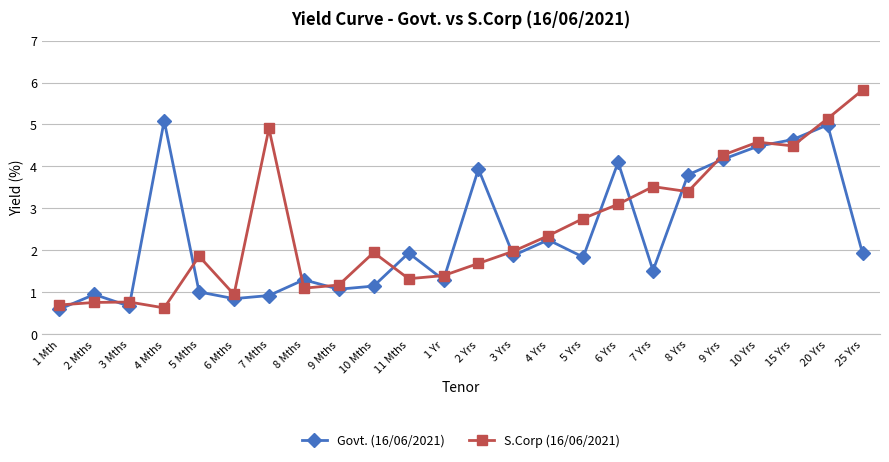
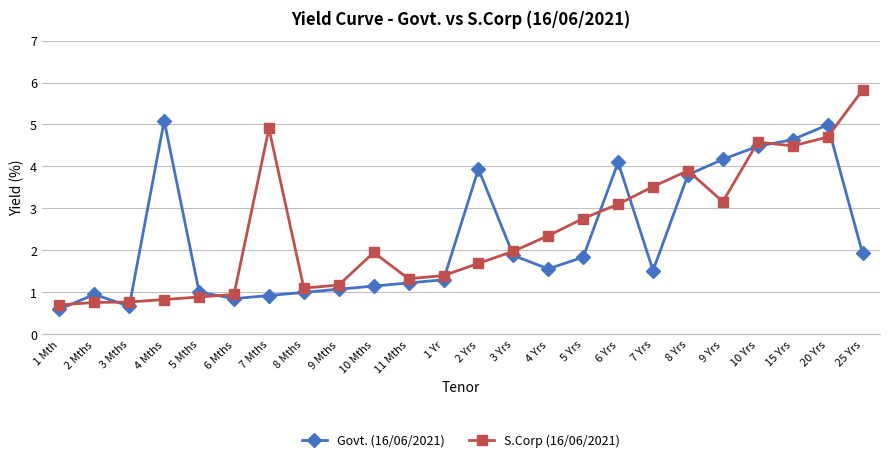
  {
    "Govt. (16/06/2021)": {
      "1 Mth": 0.6,
      "2 Mths": 1.0,
      "3 Mths": 0.7,
      "4 Mths": 5.1,
      "5 Mths": 1.0,
      "6 Mths": 0.9,
      "7 Mths": 0.9,
-     "8 Mths": 1.3,
+     "8 Mths": 1.0,
      "9 Mths": 1.1,
      "10 Mths": 1.2,
-     "11 Mths": 1.9,
+     "11 Mths": 1.2,
      "1 Yr": 1.3,
      "2 Yrs": 3.9,
      "3 Yrs": 1.9,
-     "4 Yrs": 2.3,
+     "4 Yrs": 1.6,
      "5 Yrs": 1.8,
      "6 Yrs": 4.1,
      "7 Yrs": 1.5,
      "8 Yrs": 3.8,
      "9 Yrs": 4.2,
      "10 Yrs": 4.5,
      "15 Yrs": 4.6,
      "20 Yrs": 5.0,
      "25 Yrs": 1.9
    },
    "S.Corp (16/06/2021)": {
      "1 Mth": 0.7,
      "2 Mths": 0.8,
      "3 Mths": 0.8,
-     "4 Mths": 0.6,
-     "5 Mths": 1.9,
+     "4 Mths": 0.8,
+     "5 Mths": 0.9,
      "6 Mths": 1.0,
      "7 Mths": 4.9,
      "8 Mths": 1.1,
      "9 Mths": 1.2,
      "10 Mths": 2.0,
      "11 Mths": 1.3,
      "1 Yr": 1.4,
      "2 Yrs": 1.7,
      "3 Yrs": 2.0,
      "4 Yrs": 2.4,
      "5 Yrs": 2.8,
      "6 Yrs": 3.1,
      "7 Yrs": 3.5,
-     "8 Yrs": 3.4,
-     "9 Yrs": 4.3,
+     "8 Yrs": 3.9,
+     "9 Yrs": 3.2,
      "10 Yrs": 4.6,
      "15 Yrs": 4.5,
-     "20 Yrs": 5.1,
+     "20 Yrs": 4.7,
      "25 Yrs": 5.8
    }
  }
